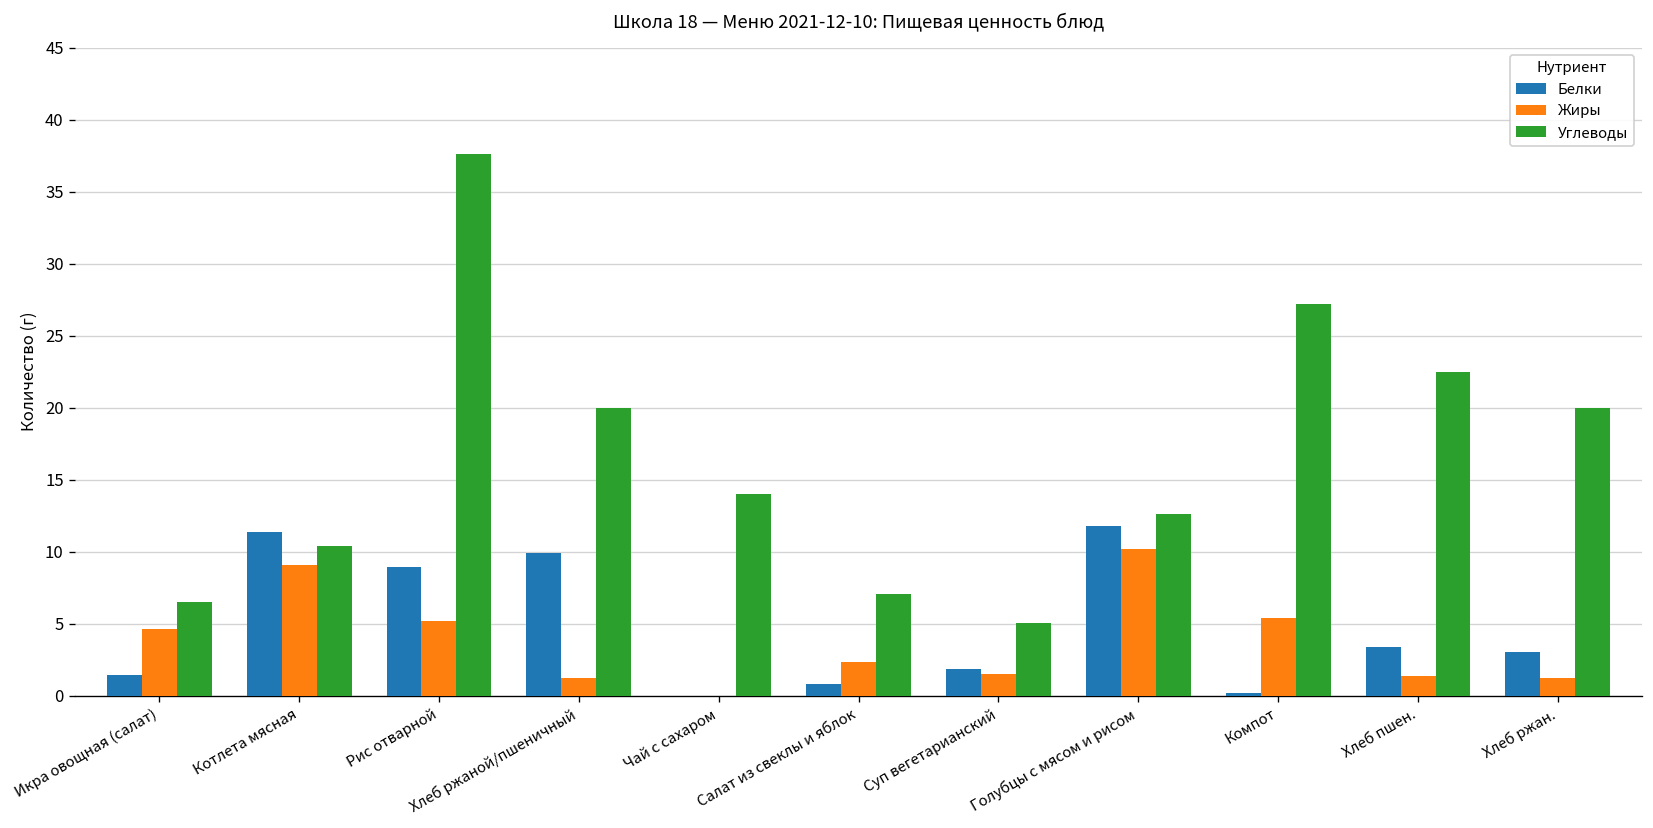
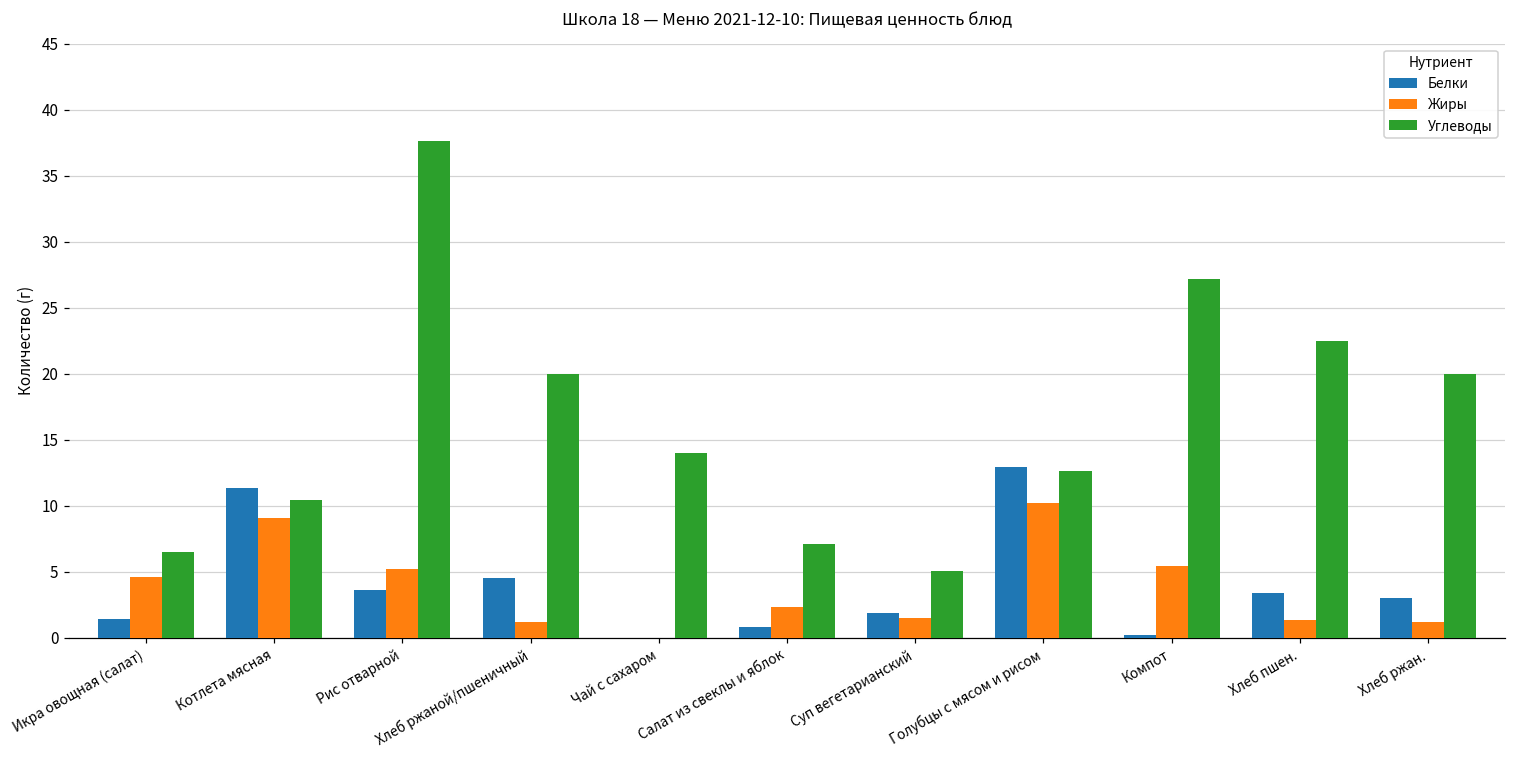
  {
    "Белки": {
      "Икра овощная (салат)": 1.4,
      "Котлета мясная": 11.4,
-     "Рис отварной": 8.9,
-     "Хлеб ржаной/пшеничный": 9.9,
+     "Рис отварной": 3.6,
+     "Хлеб ржаной/пшеничный": 4.5,
      "Чай с сахаром": 0.0,
      "Салат из свеклы и яблок": 0.8,
      "Суп вегетарианский": 1.8,
-     "Голубцы с мясом и рисом": 11.8,
+     "Голубцы с мясом и рисом": 12.9,
      "Хлеб пшен.": 3.4,
      "Хлеб ржан.": 3.0
    },
    "Жиры": {
      "Икра овощная (салат)": 4.6,
      "Котлета мясная": 9.1,
      "Рис отварной": 5.2,
      "Хлеб ржаной/пшеничный": 1.2,
      "Чай с сахаром": 0.0,
      "Салат из свеклы и яблок": 2.3,
      "Суп вегетарианский": 1.5,
      "Голубцы с мясом и рисом": 10.2,
      "Компот": 5.4,
      "Хлеб пшен.": 1.4,
      "Хлеб ржан.": 1.2
    },
    "Углеводы": {
      "Икра овощная (салат)": 6.5,
      "Котлета мясная": 10.4,
      "Рис отварной": 37.6,
      "Хлеб ржаной/пшеничный": 20.0,
      "Чай с сахаром": 14.0,
      "Салат из свеклы и яблок": 7.1,
      "Суп вегетарианский": 5.0,
      "Голубцы с мясом и рисом": 12.6,
      "Компот": 27.2,
      "Хлеб пшен.": 22.5,
      "Хлеб ржан.": 20.0
    }
  }
